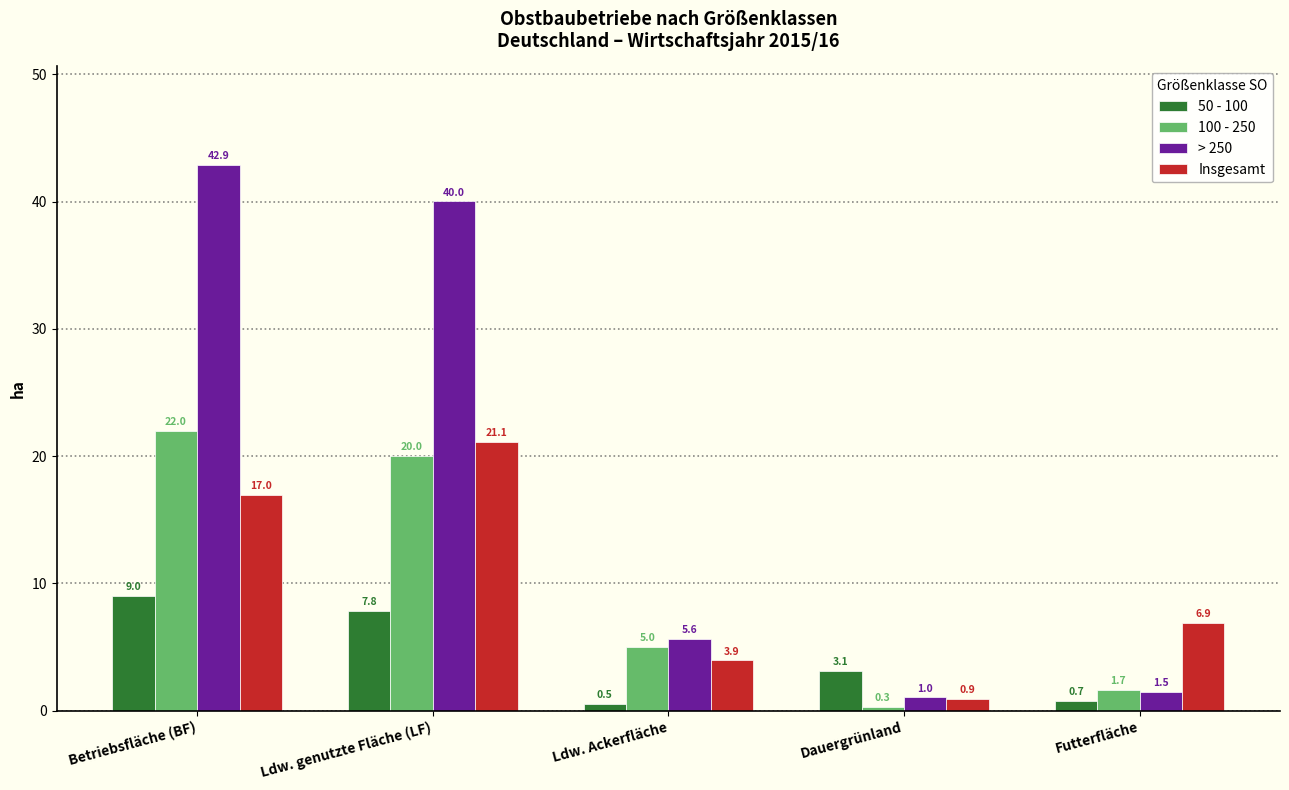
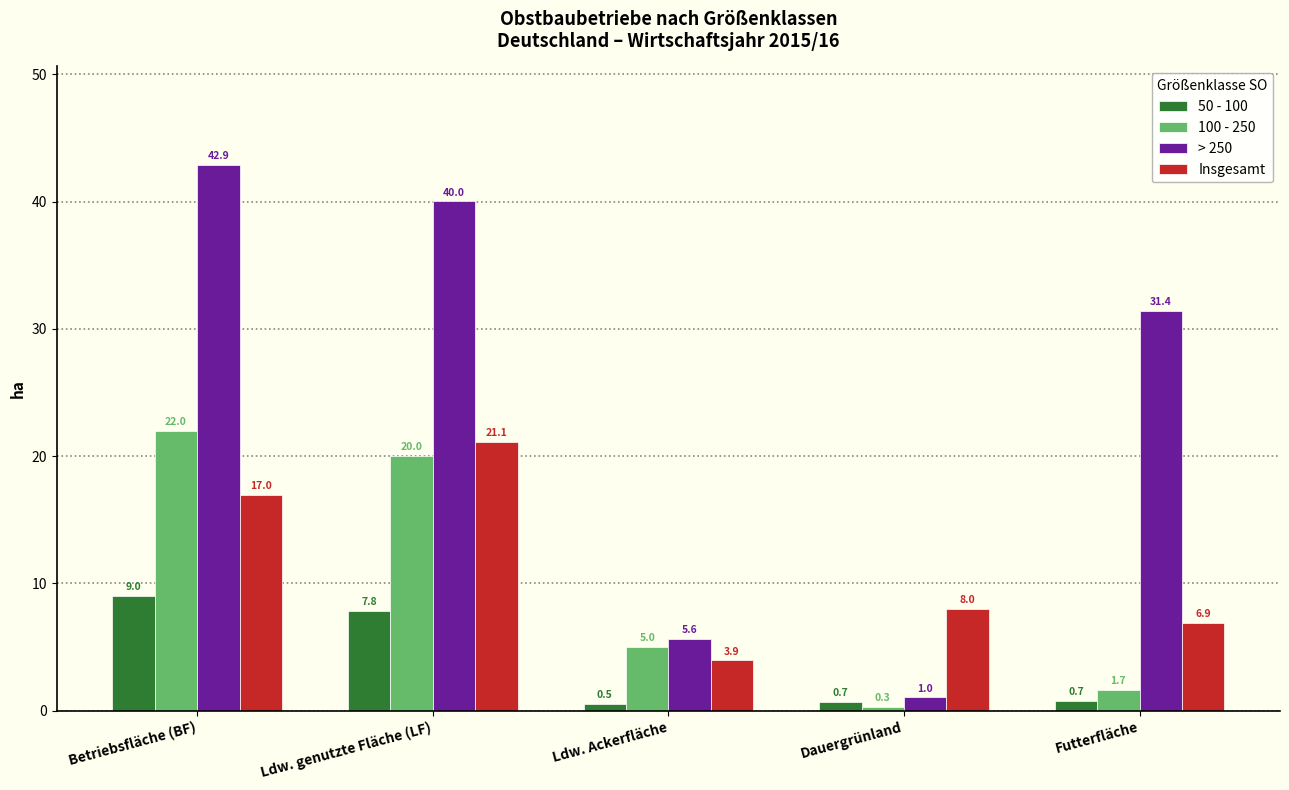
  {
    "50 - 100": {
      "Betriebsfläche (BF)": 9.0,
      "Ldw. genutzte Fläche (LF)": 7.8,
      "Ldw. Ackerfläche": 0.5,
-     "Dauergrünland": 3.1,
+     "Dauergrünland": 0.7,
      "Futterfläche": 0.7
    },
    "100 - 250": {
      "Betriebsfläche (BF)": 22.0,
      "Ldw. genutzte Fläche (LF)": 20.0,
      "Ldw. Ackerfläche": 5.0,
      "Dauergrünland": 0.3,
      "Futterfläche": 1.7
    },
    "> 250": {
      "Betriebsfläche (BF)": 42.9,
      "Ldw. genutzte Fläche (LF)": 40.0,
      "Ldw. Ackerfläche": 5.6,
      "Dauergrünland": 1.0,
-     "Futterfläche": 1.5
+     "Futterfläche": 31.4
    },
    "Insgesamt": {
      "Betriebsfläche (BF)": 17.0,
      "Ldw. genutzte Fläche (LF)": 21.1,
      "Ldw. Ackerfläche": 3.9,
-     "Dauergrünland": 0.9,
+     "Dauergrünland": 8.0,
      "Futterfläche": 6.9
    }
  }
